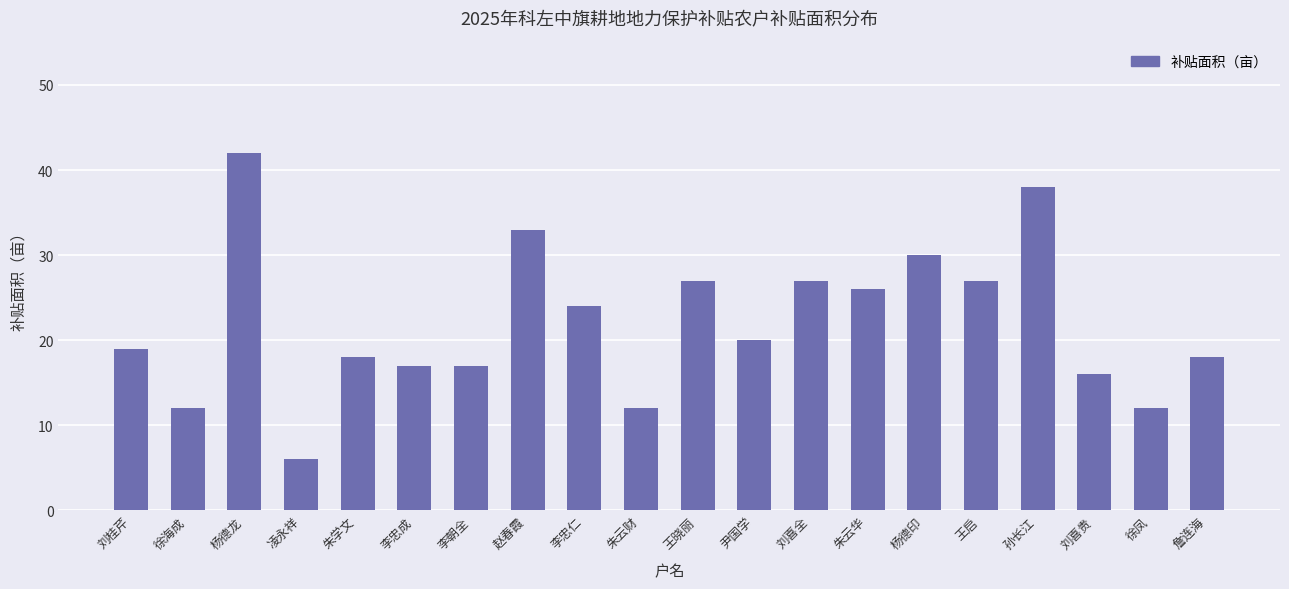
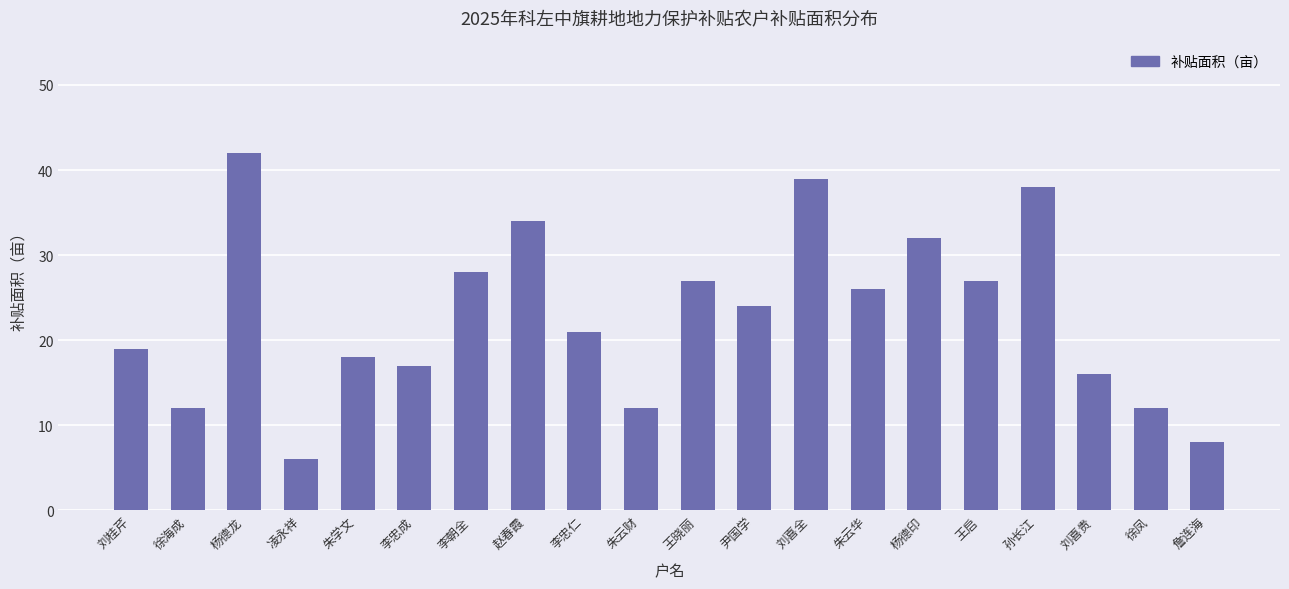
  {
    "刘桂芹": 19,
    "徐海成": 12,
    "杨德龙": 42,
    "凌永祥": 6,
    "朱学文": 18,
    "李忠成": 17,
-   "李朝全": 17,
-   "赵春霞": 33,
-   "李忠仁": 24,
+   "李朝全": 28,
+   "赵春霞": 34,
+   "李忠仁": 21,
    "朱云财": 12,
    "王晓丽": 27,
-   "尹国学": 20,
-   "刘喜全": 27,
+   "尹国学": 24,
+   "刘喜全": 39,
    "朱云华": 26,
-   "杨德印": 30,
+   "杨德印": 32,
    "王启": 27,
    "孙长江": 38,
    "刘喜贵": 16,
    "徐凤": 12,
-   "詹连海": 18
+   "詹连海": 8
  }
